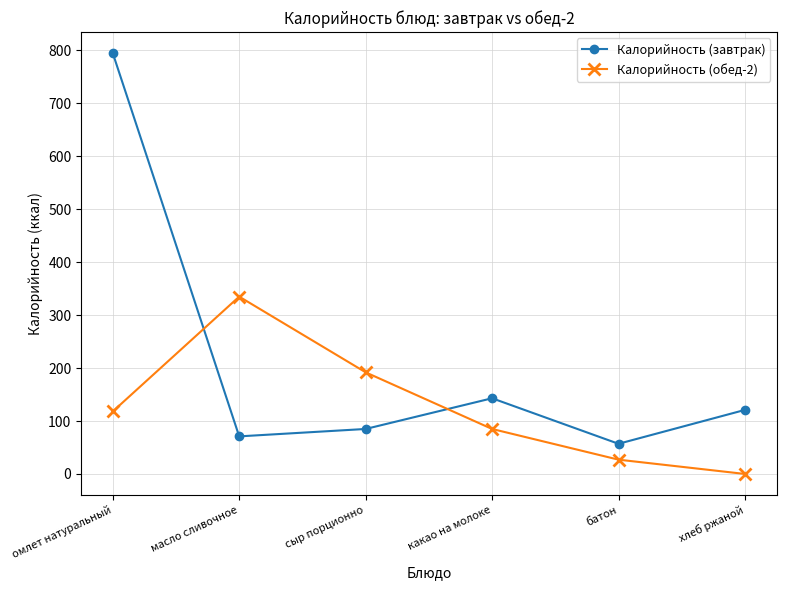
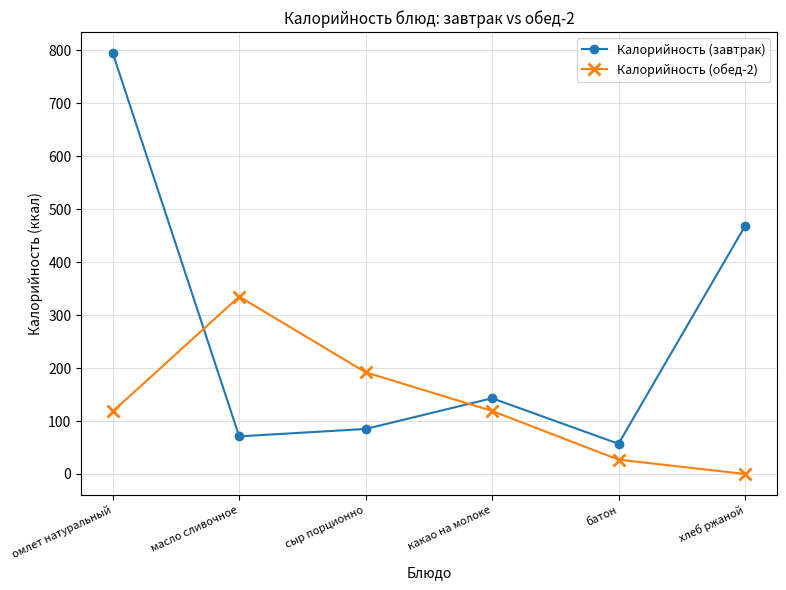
  {
    "Калорийность (завтрак)": {
      "омлет натуральный": 800,
      "масло сливочное": 70,
      "сыр порционно": 90,
      "какао на молоке": 140,
      "батон": 60,
-     "хлеб ржаной": 120
+     "хлеб ржаной": 470
    },
    "Калорийность (обед-2)": {
      "омлет натуральный": 120,
      "масло сливочное": 340,
      "сыр порционно": 190,
-     "какао на молоке": 90,
+     "какао на молоке": 120,
      "батон": 30,
      "хлеб ржаной": 0
    }
  }
